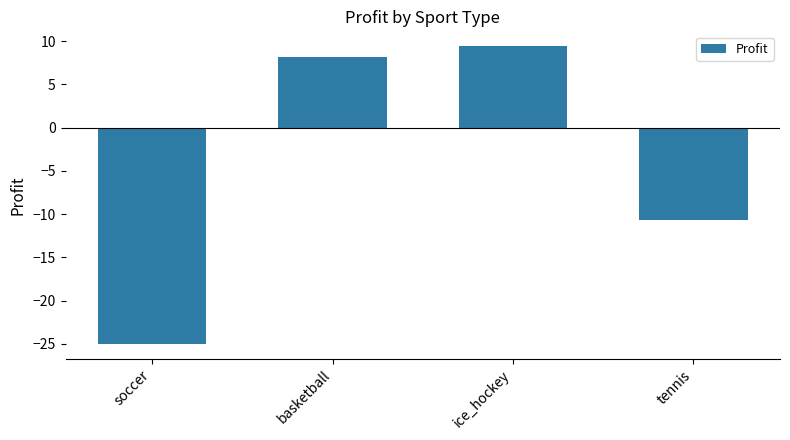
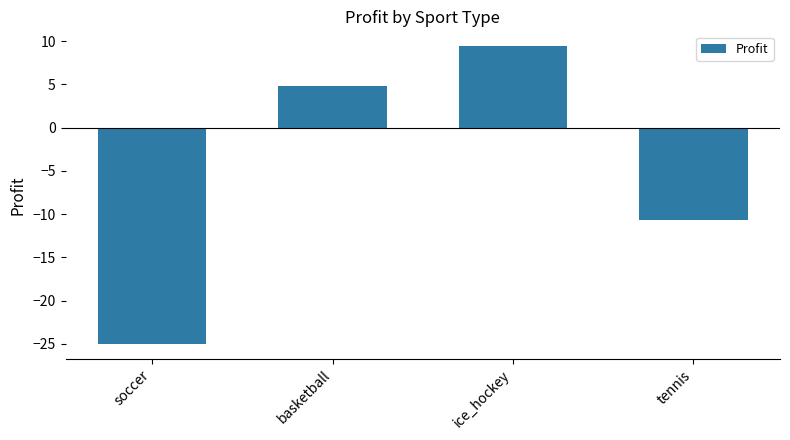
  {
    "soccer": -25,
-   "basketball": 8,
+   "basketball": 5,
    "ice_hockey": 9,
    "tennis": -11
  }
